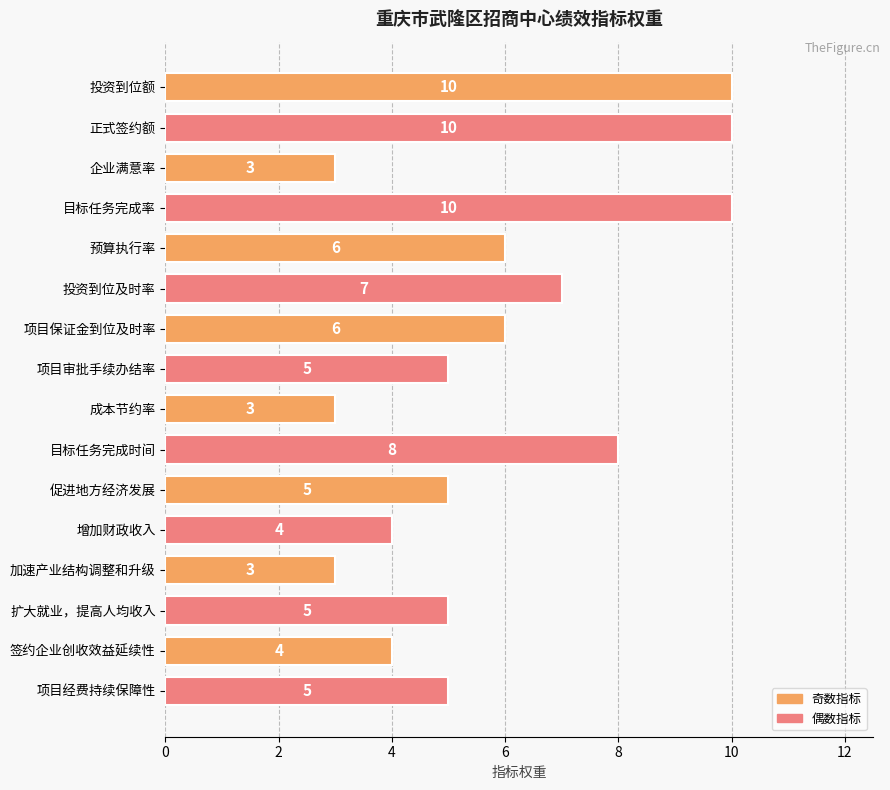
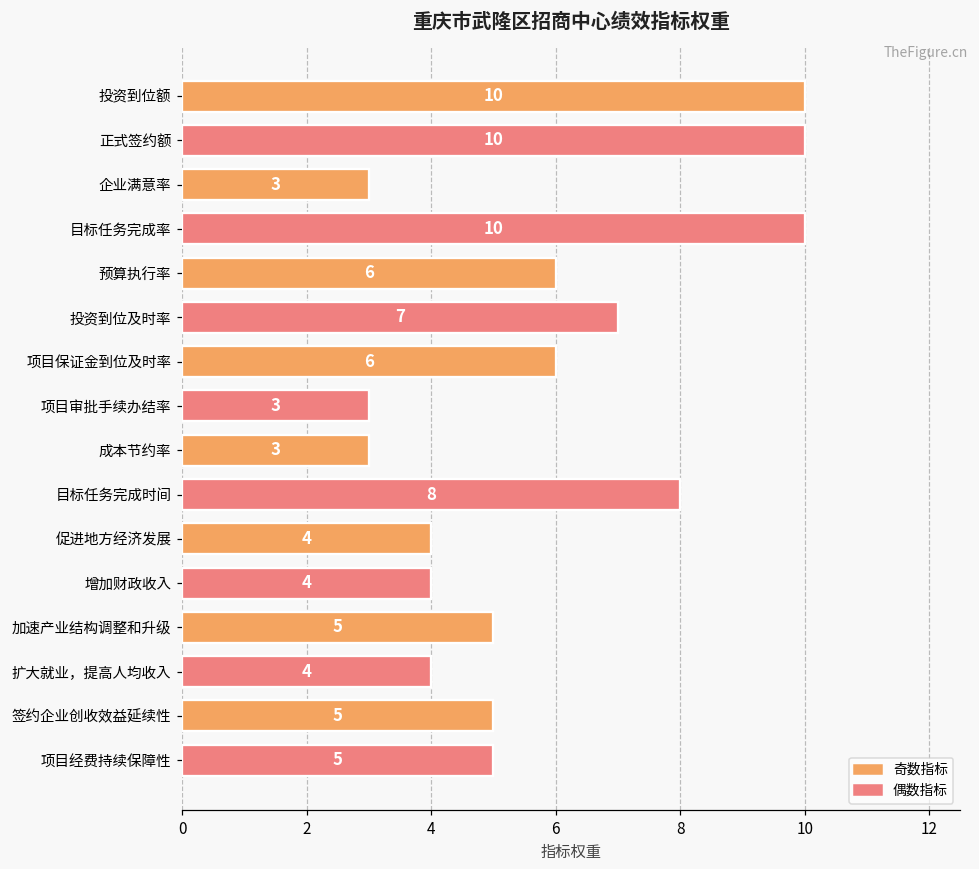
  {
    "投资到位额": 10,
    "正式签约额": 10,
    "企业满意率": 3,
    "目标任务完成率": 10,
    "预算执行率": 6,
    "投资到位及时率": 7,
    "项目保证金到位及时率": 6,
-   "项目审批手续办结率": 5,
+   "项目审批手续办结率": 3,
    "成本节约率": 3,
    "目标任务完成时间": 8,
-   "促进地方经济发展": 5,
+   "促进地方经济发展": 4,
    "增加财政收入": 4,
-   "加速产业结构调整和升级": 3,
-   "扩大就业，提高人均收入": 5,
-   "签约企业创收效益延续性": 4,
+   "加速产业结构调整和升级": 5,
+   "扩大就业，提高人均收入": 4,
+   "签约企业创收效益延续性": 5,
    "项目经费持续保障性": 5
  }
